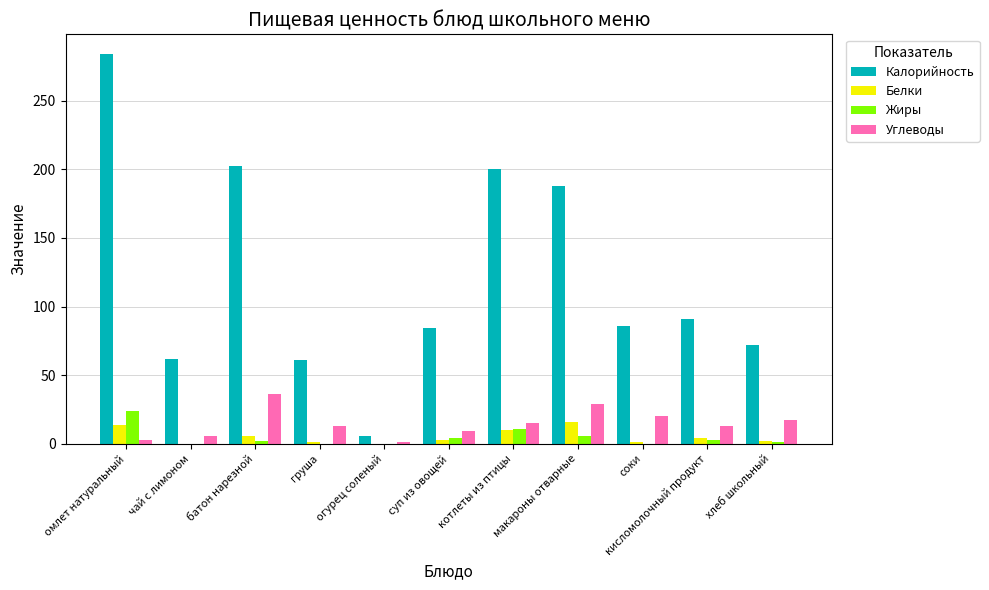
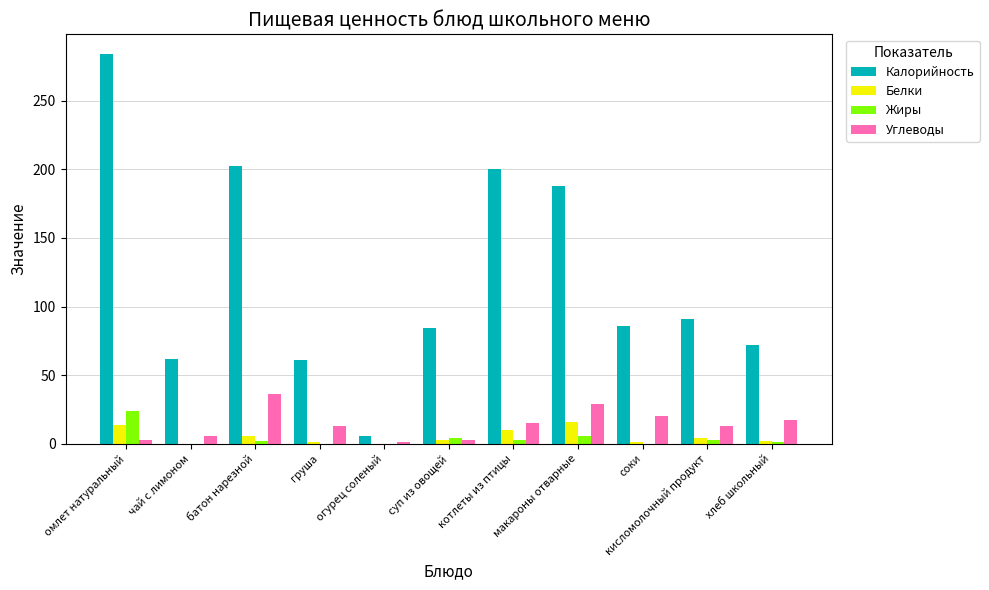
  {
    "Калорийность": {
      "омлет натуральный": 284,
      "чай с лимоном": 62,
      "батон нарезной": 202,
      "груша": 61,
      "огурец соленый": 6,
      "суп из овощей": 84,
      "котлеты из птицы": 200,
      "макароны отварные": 188,
      "соки": 86,
      "кисломолочный продукт": 91,
      "хлеб школьный": 72
    },
    "Белки": {
      "омлет натуральный": 14,
      "чай с лимоном": 0,
      "батон нарезной": 6,
      "огурец соленый": 0,
      "суп из овощей": 3,
      "котлеты из птицы": 10,
      "макароны отварные": 16,
      "кисломолочный продукт": 4,
      "хлеб школьный": 2
    },
    "Жиры": {
      "омлет натуральный": 24,
      "чай с лимоном": 0,
      "батон нарезной": 2,
      "груша": 0,
      "огурец соленый": 0,
      "суп из овощей": 4,
-     "котлеты из птицы": 11,
+     "котлеты из птицы": 3,
      "макароны отварные": 6,
      "соки": 0,
      "кисломолочный продукт": 3
    },
    "Углеводы": {
      "омлет натуральный": 3,
      "чай с лимоном": 6,
      "батон нарезной": 36,
      "груша": 13,
-     "суп из овощей": 9,
+     "суп из овощей": 3,
      "котлеты из птицы": 15,
      "макароны отварные": 29,
      "соки": 20,
      "кисломолочный продукт": 13,
      "хлеб школьный": 17
    }
  }
